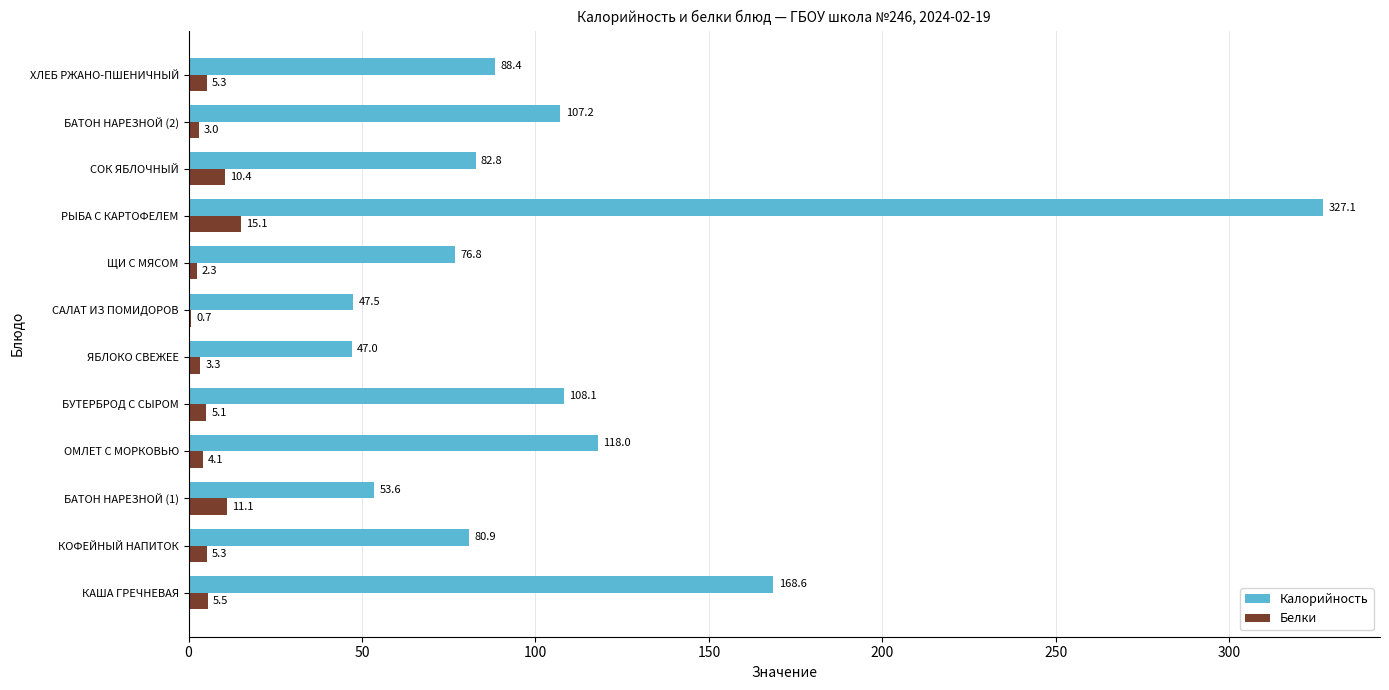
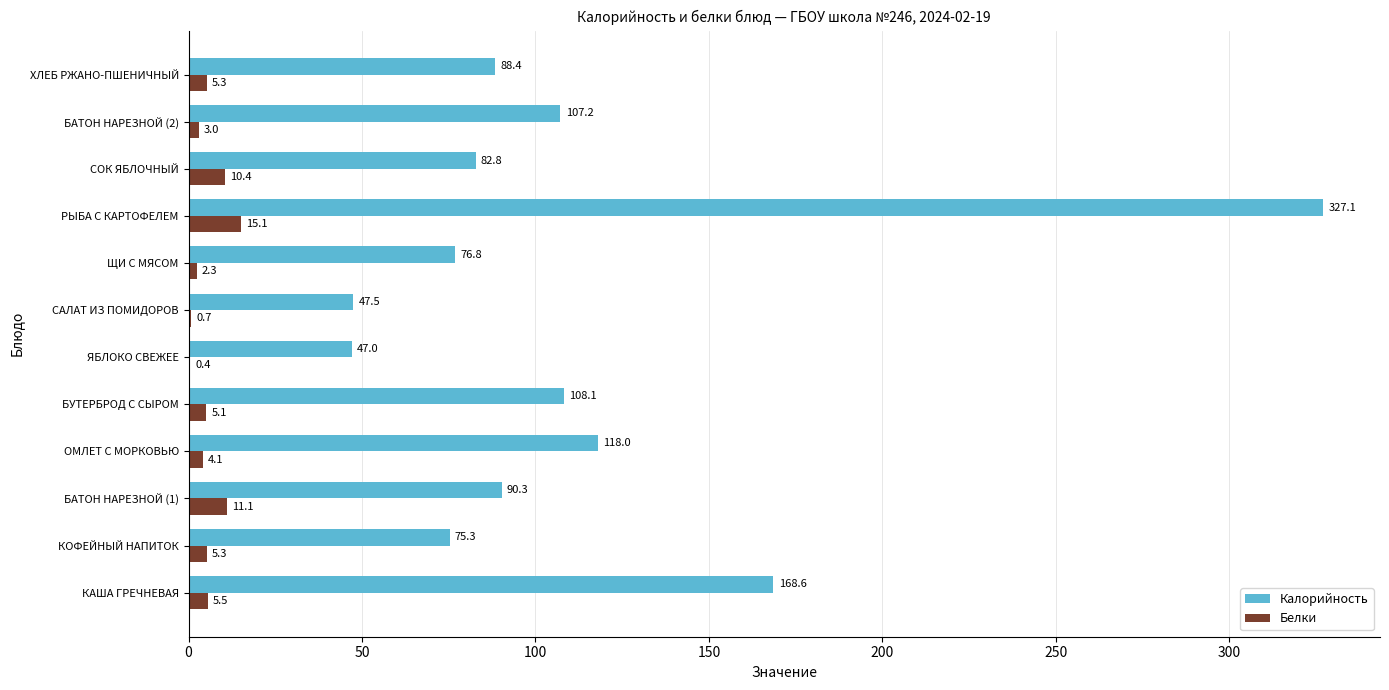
  {
    "Калорийность": {
      "ХЛЕБ РЖАНО-ПШЕНИЧНЫЙ": 88.4,
      "БАТОН НАРЕЗНОЙ (2)": 107.2,
      "СОК ЯБЛОЧНЫЙ": 82.8,
      "РЫБА С КАРТОФЕЛЕМ": 327.1,
      "ЩИ С МЯСОМ": 76.8,
      "САЛАТ ИЗ ПОМИДОРОВ": 47.5,
      "ЯБЛОКО СВЕЖЕЕ": 47.0,
      "БУТЕРБРОД С СЫРОМ": 108.1,
      "ОМЛЕТ С МОРКОВЬЮ": 118.0,
-     "БАТОН НАРЕЗНОЙ (1)": 53.6,
-     "КОФЕЙНЫЙ НАПИТОК": 80.9,
+     "БАТОН НАРЕЗНОЙ (1)": 90.3,
+     "КОФЕЙНЫЙ НАПИТОК": 75.3,
      "КАША ГРЕЧНЕВАЯ": 168.6
    },
    "Белки": {
      "ХЛЕБ РЖАНО-ПШЕНИЧНЫЙ": 5.3,
      "БАТОН НАРЕЗНОЙ (2)": 3.0,
      "СОК ЯБЛОЧНЫЙ": 10.4,
      "РЫБА С КАРТОФЕЛЕМ": 15.1,
      "ЩИ С МЯСОМ": 2.3,
      "САЛАТ ИЗ ПОМИДОРОВ": 0.7,
-     "ЯБЛОКО СВЕЖЕЕ": 3.3,
+     "ЯБЛОКО СВЕЖЕЕ": 0.4,
      "БУТЕРБРОД С СЫРОМ": 5.1,
      "ОМЛЕТ С МОРКОВЬЮ": 4.1,
      "БАТОН НАРЕЗНОЙ (1)": 11.1,
      "КОФЕЙНЫЙ НАПИТОК": 5.3,
      "КАША ГРЕЧНЕВАЯ": 5.5
    }
  }
